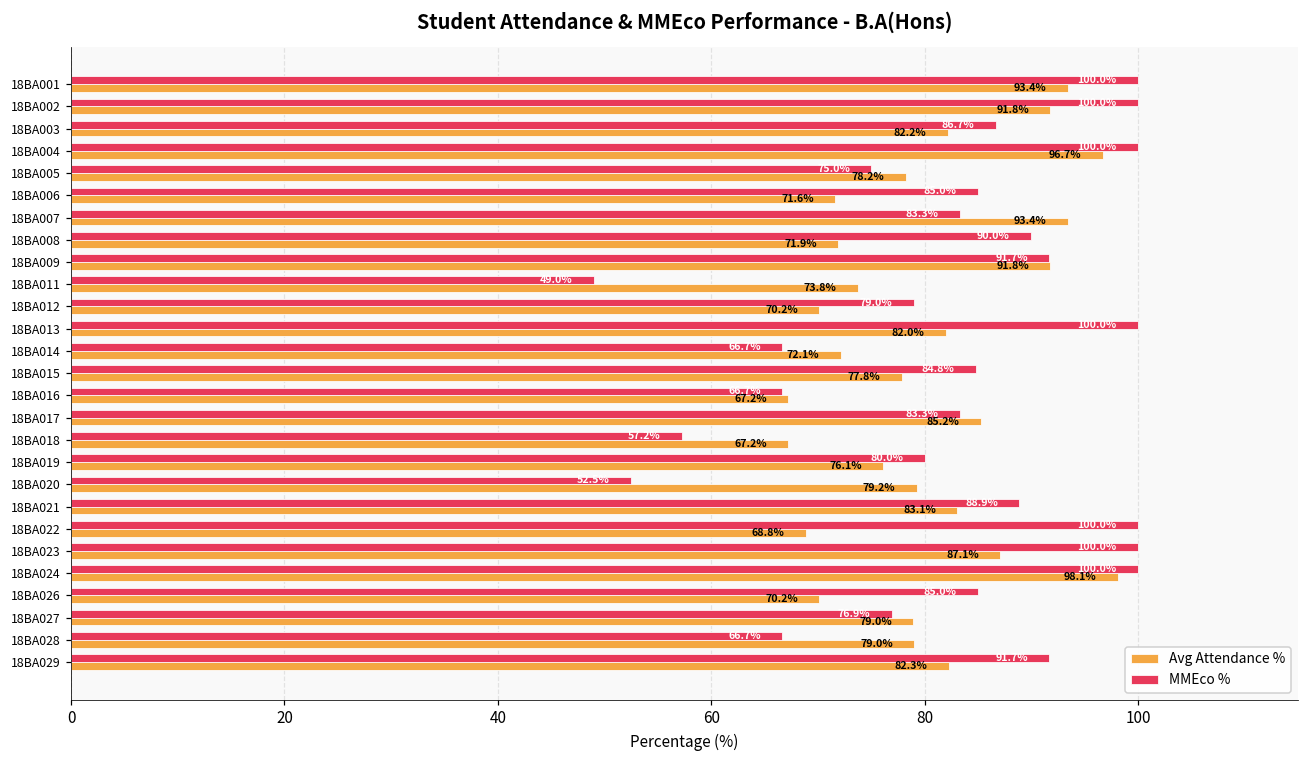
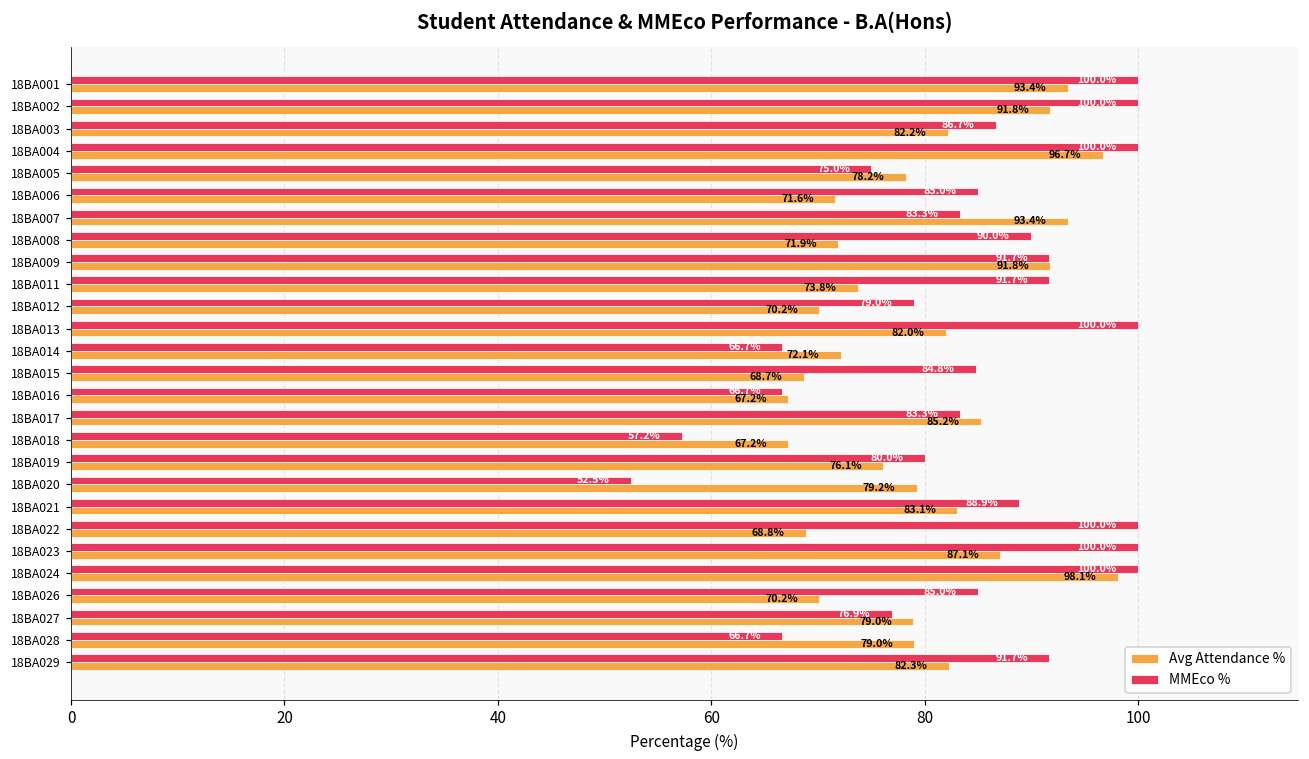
  {
    "Avg Attendance %": {
      "18BA001": "93.4%",
      "18BA002": "91.8%",
      "18BA003": "82.2%",
      "18BA004": "96.7%",
      "18BA005": "78.2%",
      "18BA006": "71.6%",
      "18BA007": "93.4%",
      "18BA008": "71.9%",
      "18BA011": "73.8%",
      "18BA012": "70.2%",
      "18BA013": "82.0%",
      "18BA014": "72.1%",
-     "18BA015": "77.8%",
+     "18BA015": "68.7%",
      "18BA017": "85.2%",
      "18BA018": "67.2%",
      "18BA019": "76.1%",
      "18BA020": "79.2%",
      "18BA021": "83.1%",
      "18BA022": "68.8%",
      "18BA023": "87.1%",
      "18BA026": "70.2%",
      "18BA027": "79.0%",
      "18BA028": "79.0%",
      "18BA029": "82.3%"
    },
    "MMEco %": {
      "18BA002": "100",
      "18BA006": "85",
      "18BA008": "90",
-     "18BA011": "49",
+     "18BA011": "92",
      "18BA012": "79",
      "18BA013": "100",
      "18BA015": "85",
      "18BA021": "89",
      "18BA022": "100",
      "18BA023": "100",
      "18BA026": "85"
    }
  }
